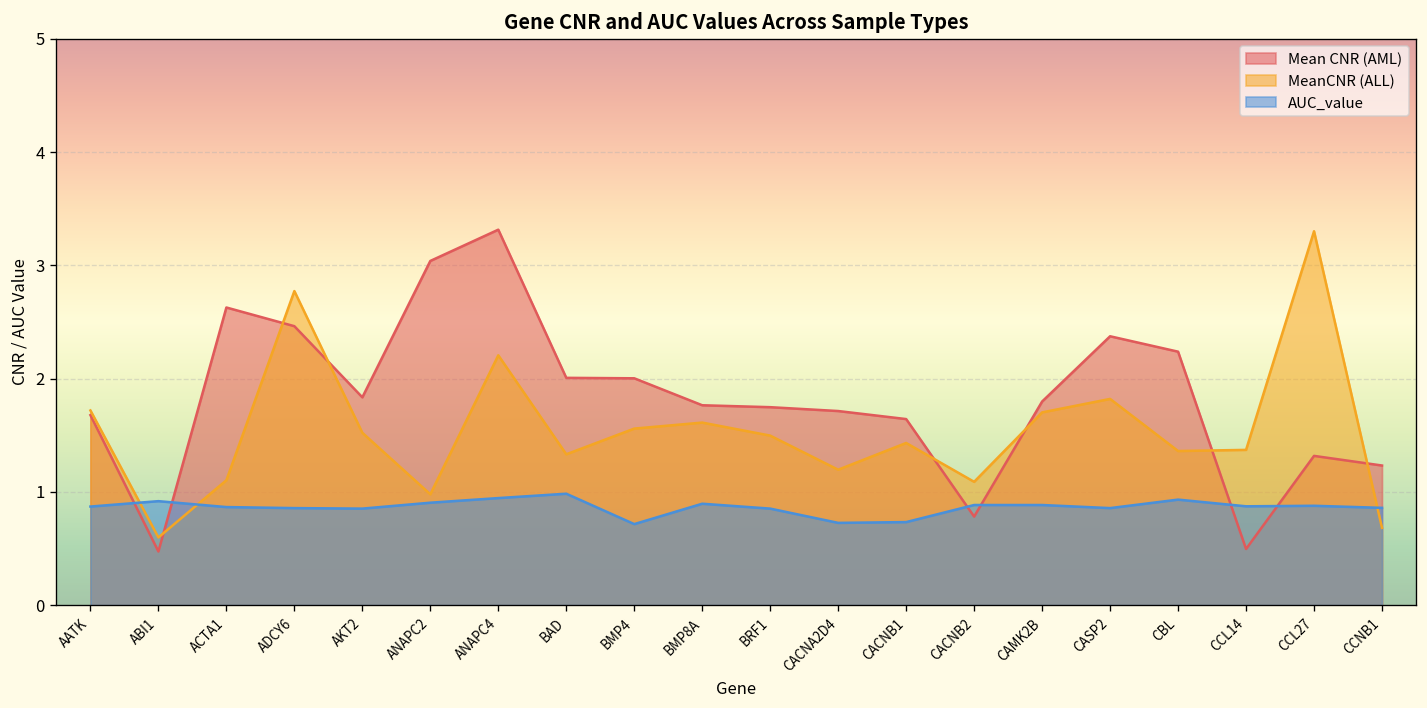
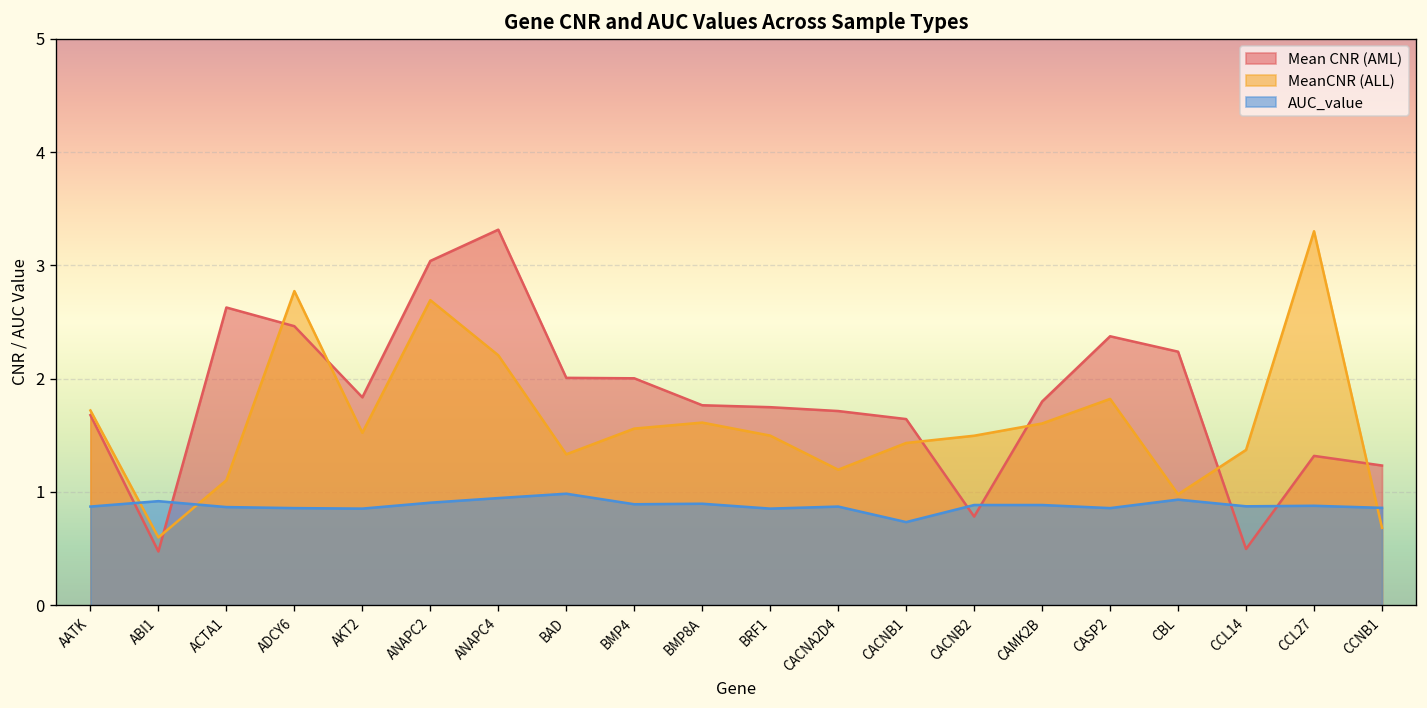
  {
    "Mean CNR (AML)": {
      "AATK": 1.7,
      "ABI1": 0.5,
      "ACTA1": 2.6,
      "ADCY6": 2.5,
      "AKT2": 1.8,
      "ANAPC2": 3.0,
      "ANAPC4": 3.3,
      "BAD": 2.0,
      "BMP4": 2.0,
      "BMP8A": 1.8,
      "BRF1": 1.7,
      "CACNA2D4": 1.7,
      "CACNB1": 1.6,
      "CACNB2": 0.8,
      "CAMK2B": 1.8,
      "CASP2": 2.4,
      "CBL": 2.2,
      "CCL14": 0.5,
      "CCL27": 1.3,
      "CCNB1": 1.2
    },
    "MeanCNR (ALL)": {
      "AATK": 1.7,
      "ABI1": 0.6,
      "ACTA1": 1.1,
      "ADCY6": 2.8,
      "AKT2": 1.5,
-     "ANAPC2": 1.0,
+     "ANAPC2": 2.7,
      "ANAPC4": 2.2,
      "BAD": 1.3,
      "BMP4": 1.6,
      "BMP8A": 1.6,
      "BRF1": 1.5,
      "CACNA2D4": 1.2,
      "CACNB1": 1.4,
-     "CACNB2": 1.1,
-     "CAMK2B": 1.7,
+     "CACNB2": 1.5,
+     "CAMK2B": 1.6,
      "CASP2": 1.8,
-     "CBL": 1.4,
+     "CBL": 1.0,
      "CCL14": 1.4,
      "CCL27": 3.3,
      "CCNB1": 0.7
    },
    "AUC_value": {
      "AATK": 0.9,
      "ABI1": 0.9,
      "ACTA1": 0.9,
      "ADCY6": 0.9,
      "AKT2": 0.9,
      "ANAPC2": 0.9,
      "ANAPC4": 0.9,
      "BAD": 1.0,
-     "BMP4": 0.7,
+     "BMP4": 0.9,
      "BMP8A": 0.9,
      "BRF1": 0.9,
-     "CACNA2D4": 0.7,
+     "CACNA2D4": 0.9,
      "CACNB1": 0.7,
      "CACNB2": 0.9,
      "CAMK2B": 0.9,
      "CASP2": 0.9,
      "CBL": 0.9,
      "CCL14": 0.9,
      "CCL27": 0.9,
      "CCNB1": 0.9
    }
  }
